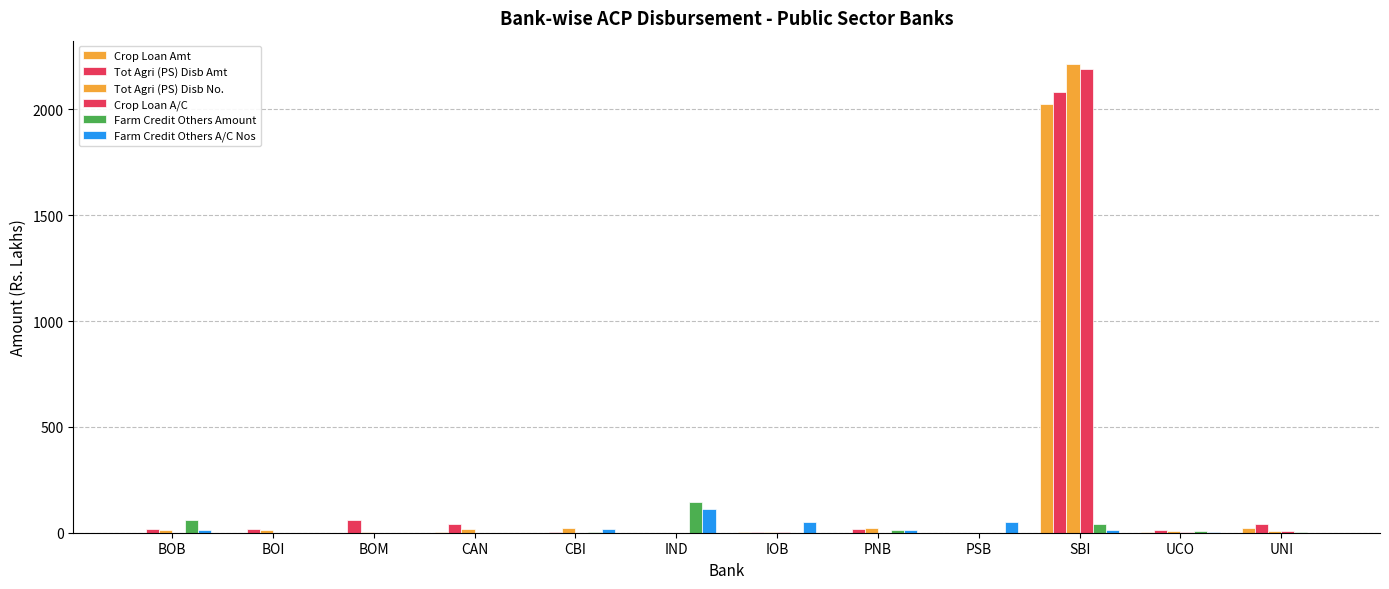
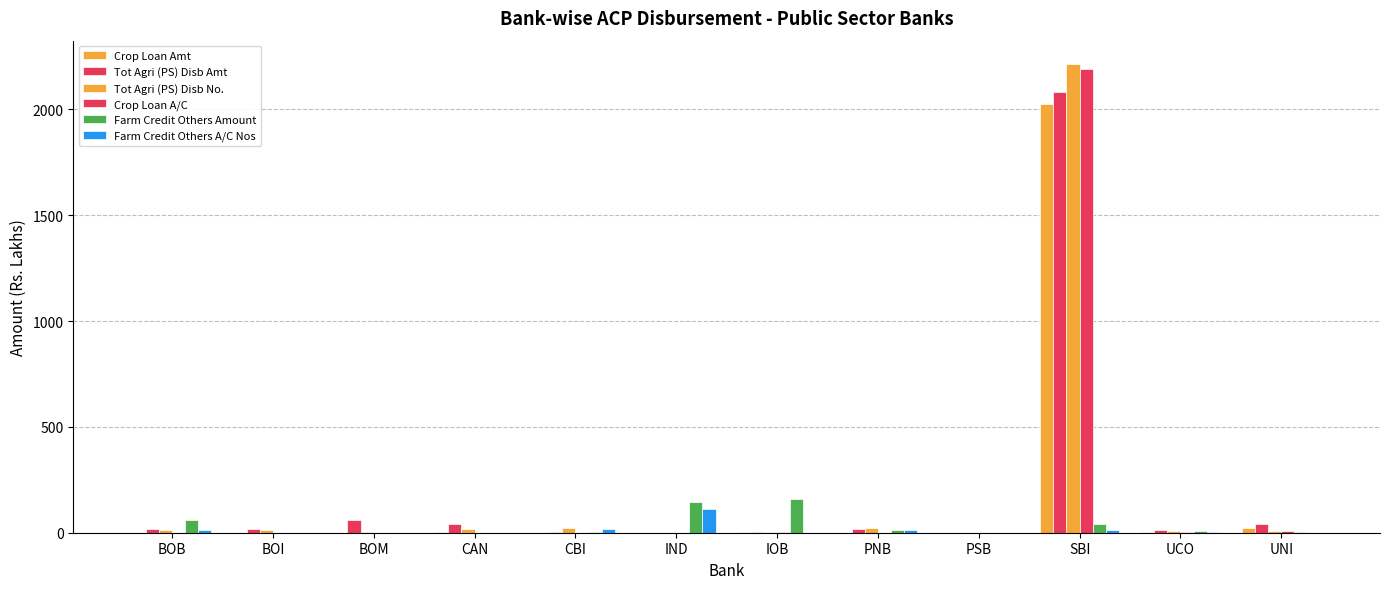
  {
    "Farm Credit Others Amount": {
      "BOB": 60,
      "BOI": 0,
      "BOM": 0,
      "CAN": 0,
      "IND": 140,
-     "IOB": 0,
+     "IOB": 160,
      "PNB": 10,
      "PSB": 0,
      "SBI": 40
    },
    "Farm Credit Others A/C Nos": {
      "BOB": 10,
      "BOI": 0,
      "BOM": 0,
      "CAN": 0,
      "CBI": 20,
      "IND": 110,
-     "IOB": 50,
+     "IOB": 0,
      "PNB": 10,
-     "PSB": 50
+     "PSB": 0
    }
  }
